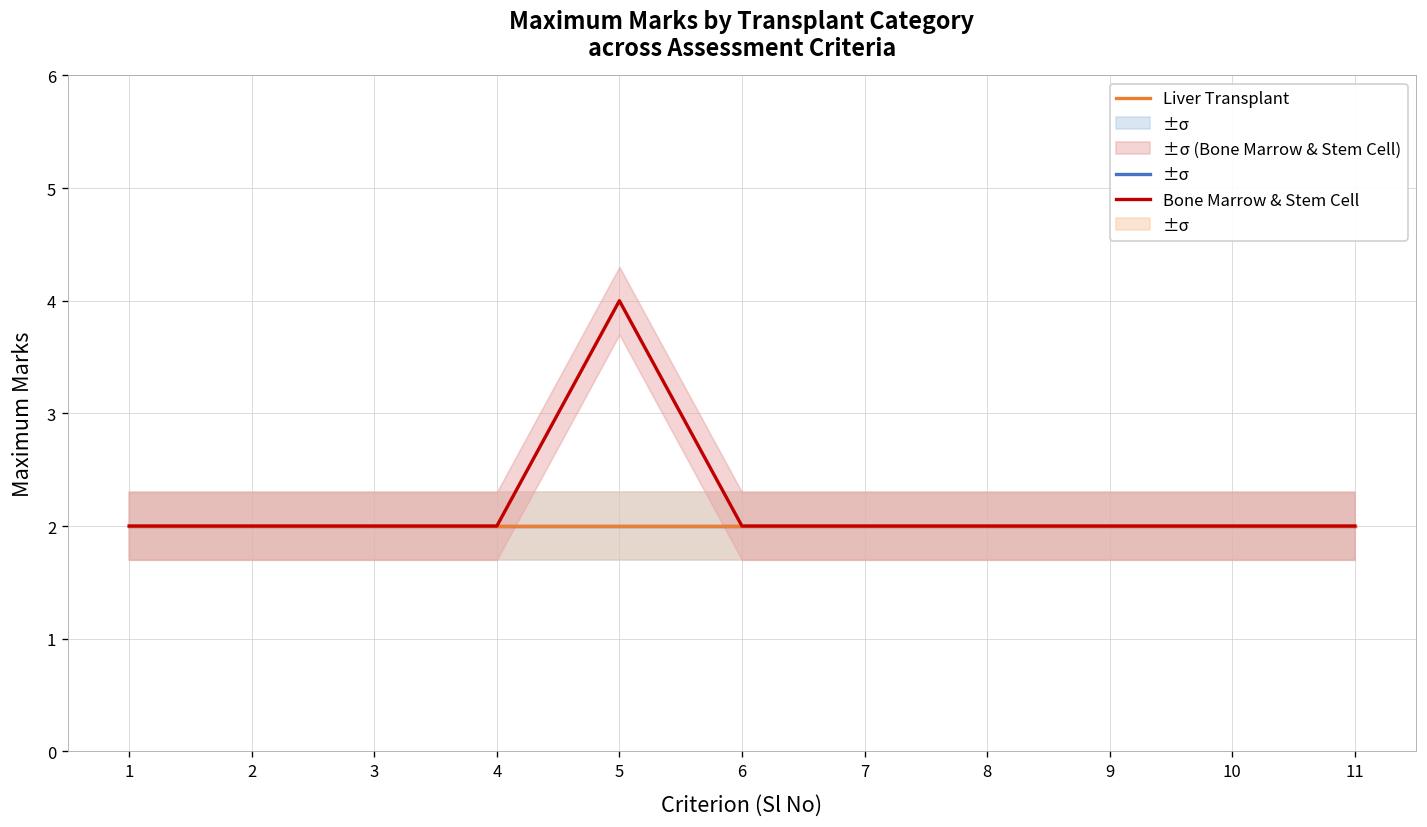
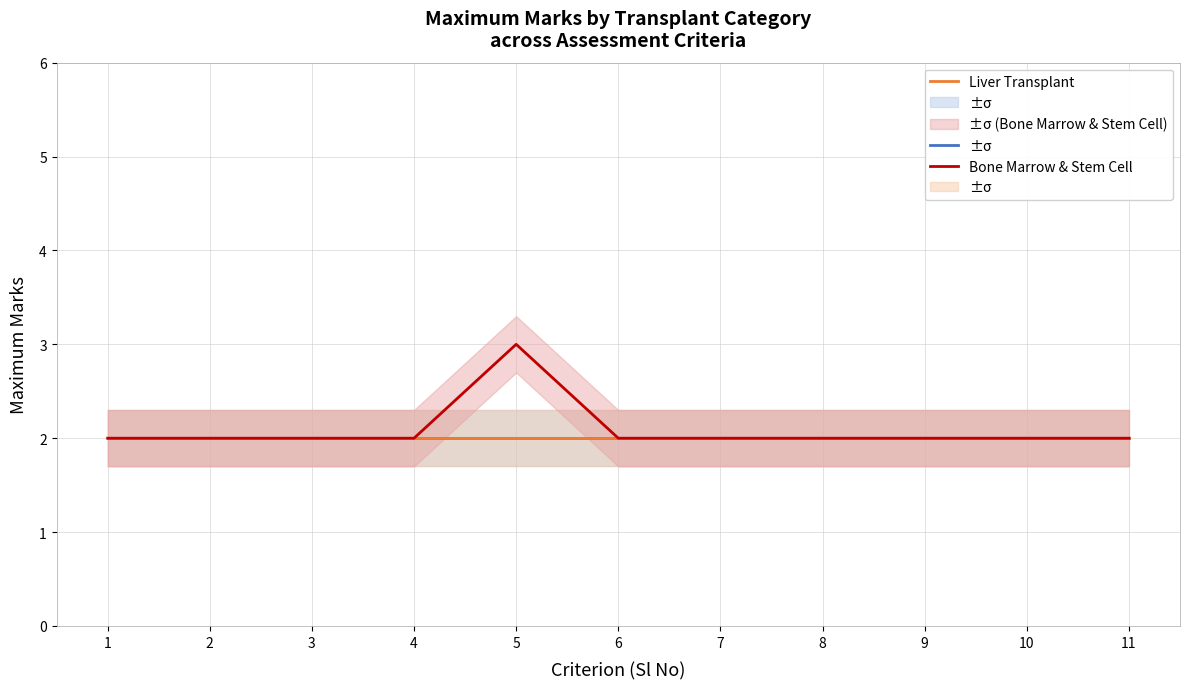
  {
    "Liver Transplant": {
      "5": 2
    },
    "Bone Marrow & Stem Cell": {
-     "5": 4
+     "5": 3
    }
  }
